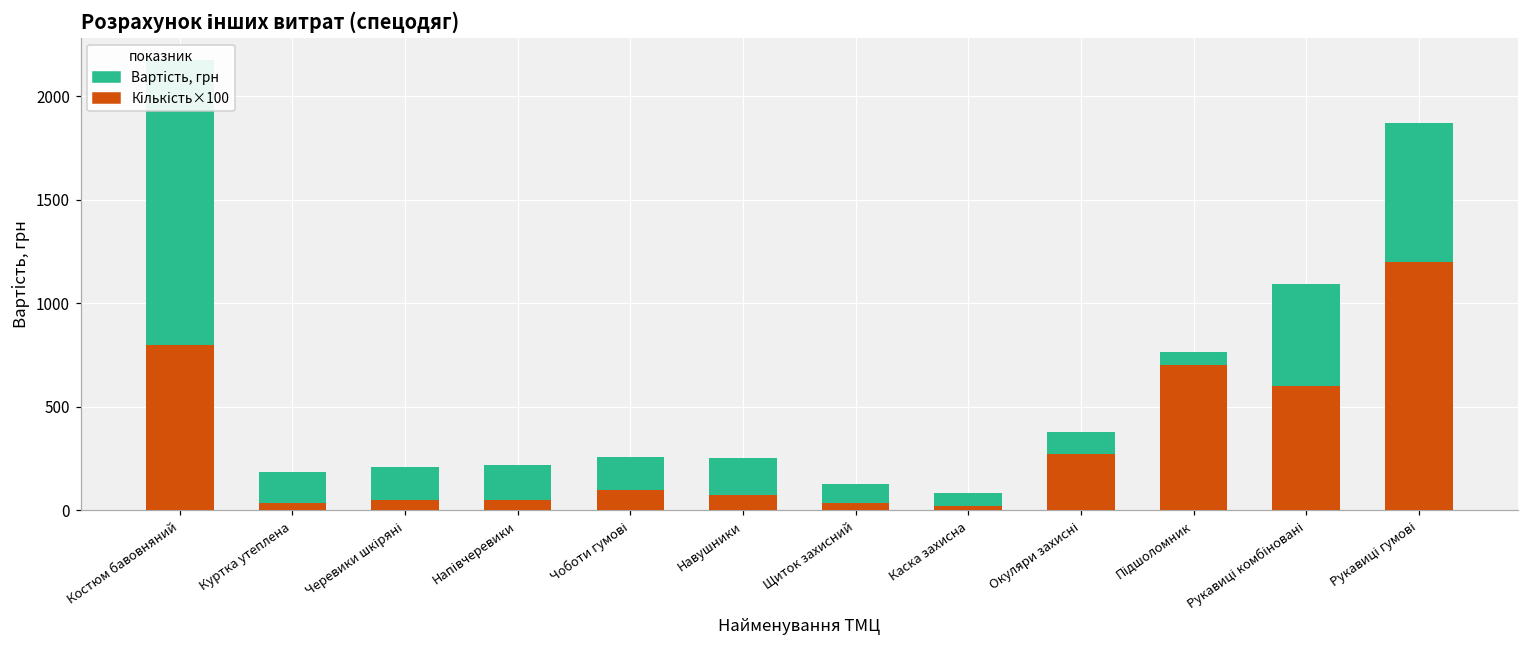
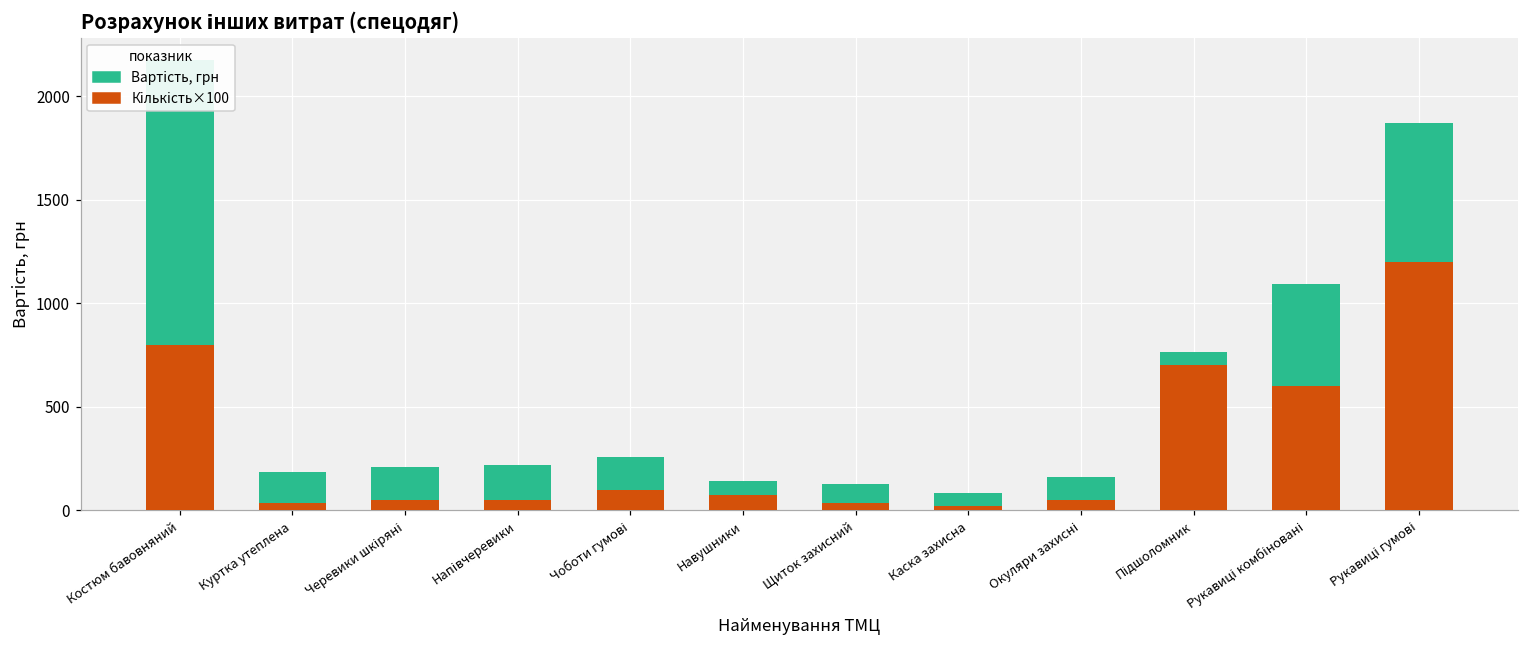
  {
    "Кількість×100": {
      "Костюм бавовняний": 800,
      "Куртка утеплена": 30,
      "Черевики шкіряні": 50,
      "Напівчеревики": 50,
      "Чоботи гумові": 100,
      "Навушники": 70,
      "Щиток захисний": 30,
      "Каска захисна": 20,
-     "Окуляри захисні": 270,
+     "Окуляри захисні": 50,
      "Підшоломник": 700,
      "Рукавиці комбіновані": 600,
      "Рукавиці гумові": 1200
    },
    "Вартість, грн": {
      "Куртка утеплена": 150,
      "Черевики шкіряні": 160,
      "Напівчеревики": 170,
      "Чоботи гумові": 160,
-     "Навушники": 180,
+     "Навушники": 70,
      "Щиток захисний": 100,
      "Каска захисна": 60,
      "Окуляри захисні": 110,
      "Підшоломник": 60,
      "Рукавиці комбіновані": 500,
      "Рукавиці гумові": 670
    }
  }
